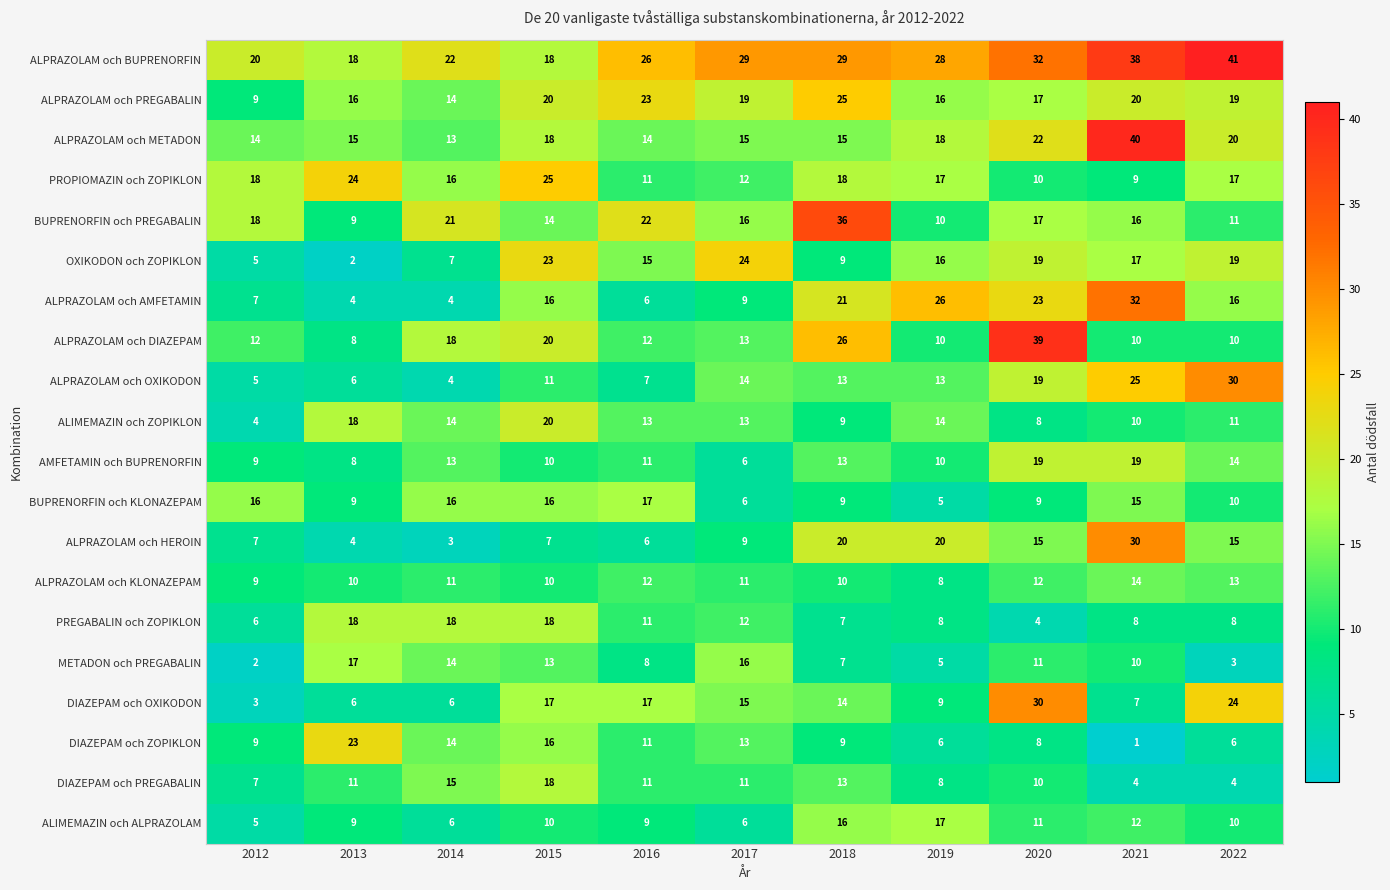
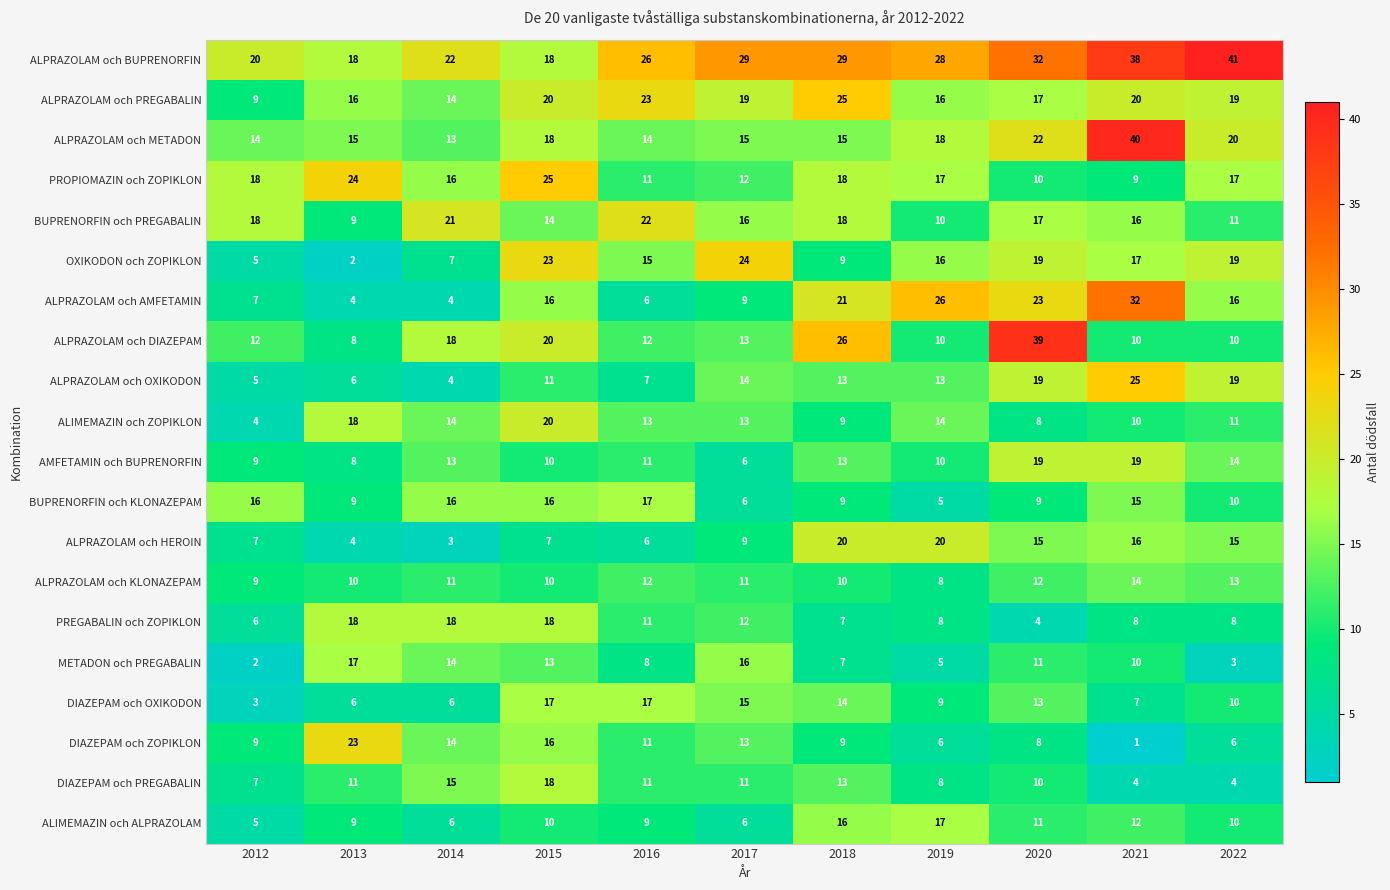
  {
    "BUPRENORFIN och PREGABALIN": {
      "2012": 18,
      "2013": 9,
      "2014": 21,
      "2015": 14,
      "2016": 22,
      "2017": 16,
-     "2018": 36,
+     "2018": 18,
      "2019": 10,
      "2020": 17,
      "2021": 16,
      "2022": 11
    },
    "ALPRAZOLAM och OXIKODON": {
      "2012": 5,
      "2013": 6,
      "2014": 4,
      "2015": 11,
      "2016": 7,
      "2017": 14,
      "2018": 13,
      "2019": 13,
      "2020": 19,
      "2021": 25,
-     "2022": 30
+     "2022": 19
    },
    "ALPRAZOLAM och HEROIN": {
      "2012": 7,
      "2013": 4,
      "2014": 3,
      "2015": 7,
      "2016": 6,
      "2017": 9,
      "2018": 20,
      "2019": 20,
      "2020": 15,
-     "2021": 30,
+     "2021": 16,
      "2022": 15
    },
    "DIAZEPAM och OXIKODON": {
      "2012": 3,
      "2013": 6,
      "2014": 6,
      "2015": 17,
      "2016": 17,
      "2017": 15,
      "2018": 14,
      "2019": 9,
-     "2020": 30,
+     "2020": 13,
      "2021": 7,
-     "2022": 24
+     "2022": 10
    }
  }
